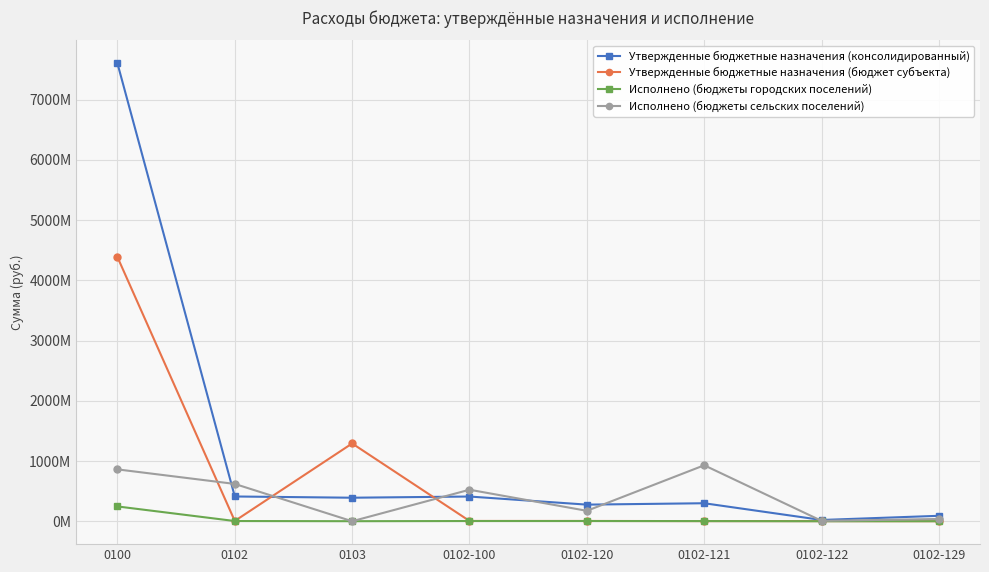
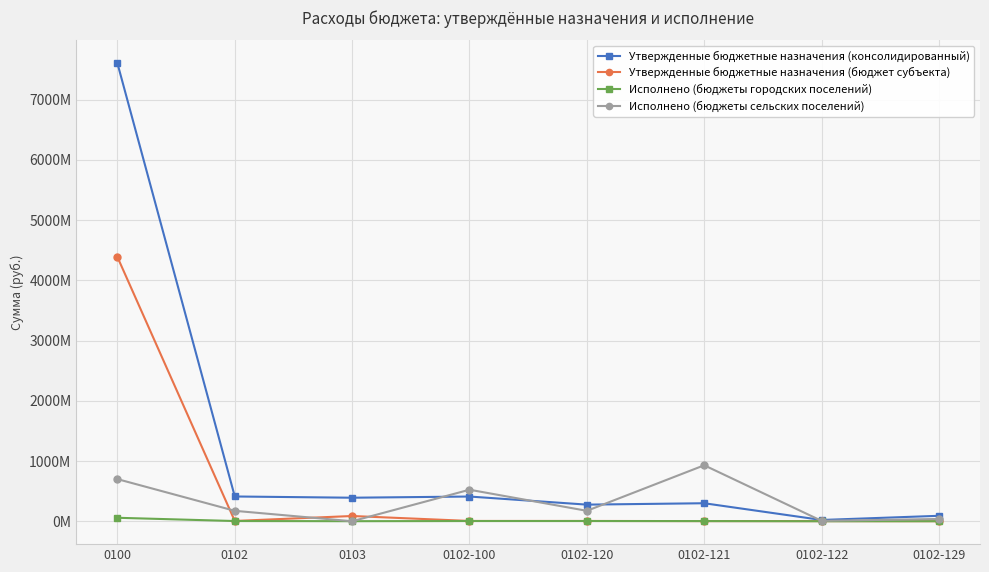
  {
    "Утвержденные бюджетные назначения (консолидированный)": {
      "0100": 7600000000,
      "0102": 400000000,
      "0103": 400000000,
      "0102-100": 400000000,
      "0102-120": 300000000,
      "0102-121": 300000000,
      "0102-129": 100000000
    },
    "Утвержденные бюджетные назначения (бюджет субъекта)": {
      "0100": 4400000000,
-     "0103": 1300000000
+     "0103": 100000000
    },
    "Исполнено (бюджеты городских поселений)": {
-     "0100": 200000000
+     "0100": 100000000
    },
    "Исполнено (бюджеты сельских поселений)": {
-     "0100": 900000000,
-     "0102": 600000000,
+     "0100": 700000000,
+     "0102": 200000000,
      "0102-100": 500000000,
      "0102-120": 200000000,
      "0102-121": 900000000
    }
  }
